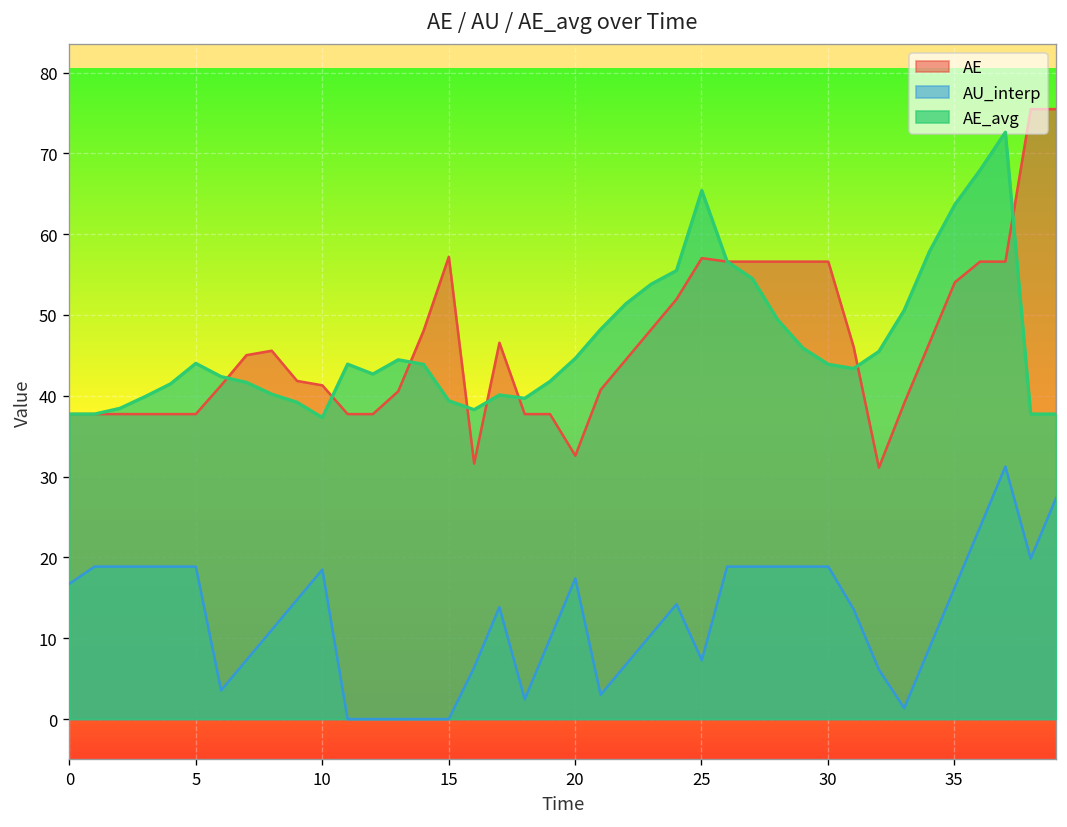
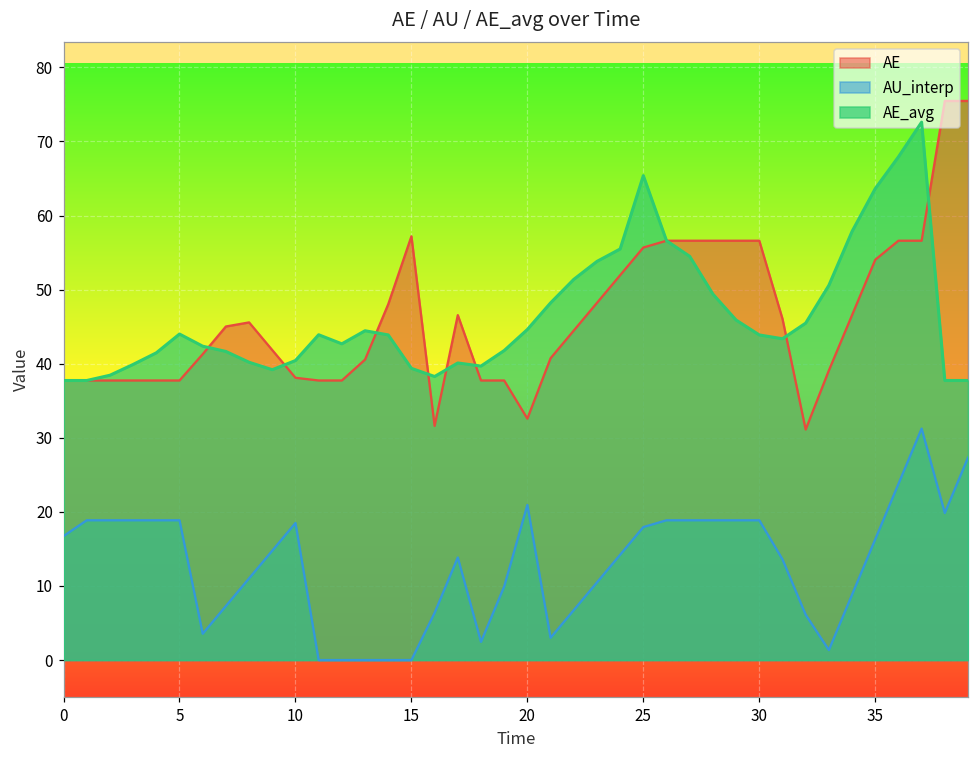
  {
    "AE": {
      "5": 38,
-     "10": 41,
+     "10": 38,
      "15": 57,
      "20": 33,
-     "25": 57
+     "25": 56
    },
    "AU_interp": {
      "0": 17,
      "5": 19,
      "10": 19,
      "15": 0,
-     "20": 17,
-     "25": 7
+     "20": 21,
+     "25": 18
    },
    "AE_avg": {
      "5": 44,
-     "10": 37,
+     "10": 40,
      "15": 39,
      "20": 45,
      "25": 65
    }
  }
